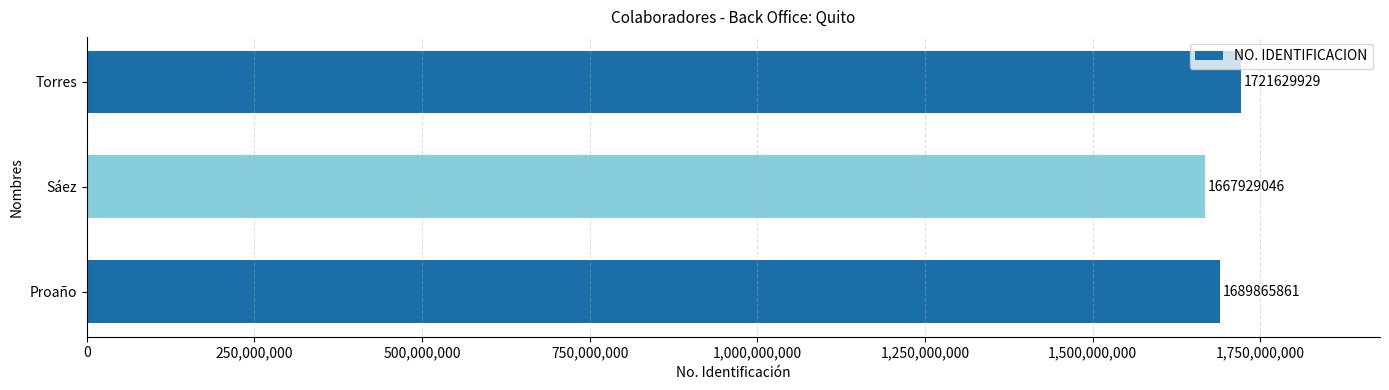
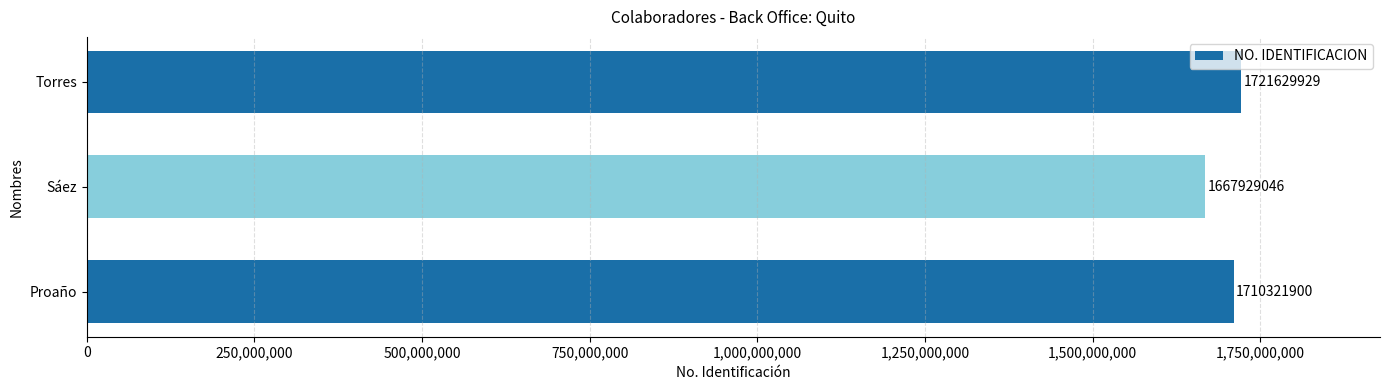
  {
    "Torres": 1721629929,
    "Sáez": 1667929046,
-   "Proaño": 1689865861
+   "Proaño": 1710321900
  }
